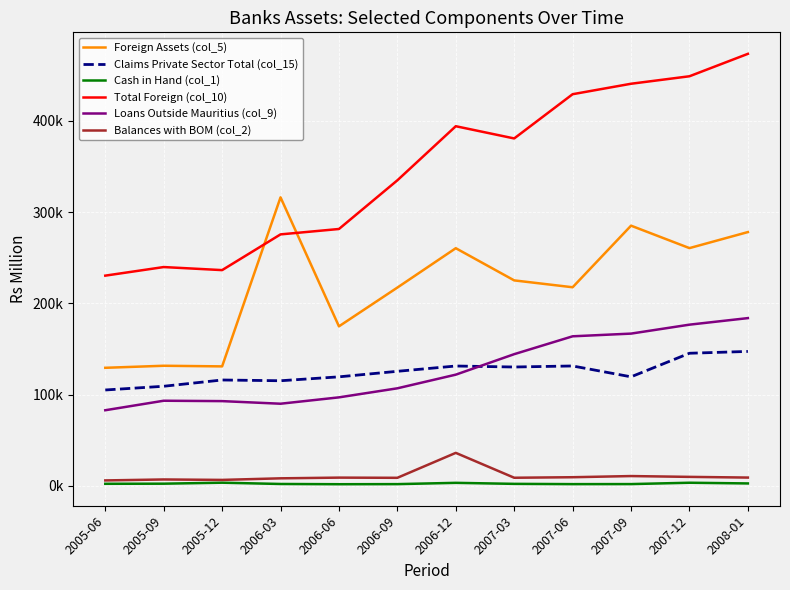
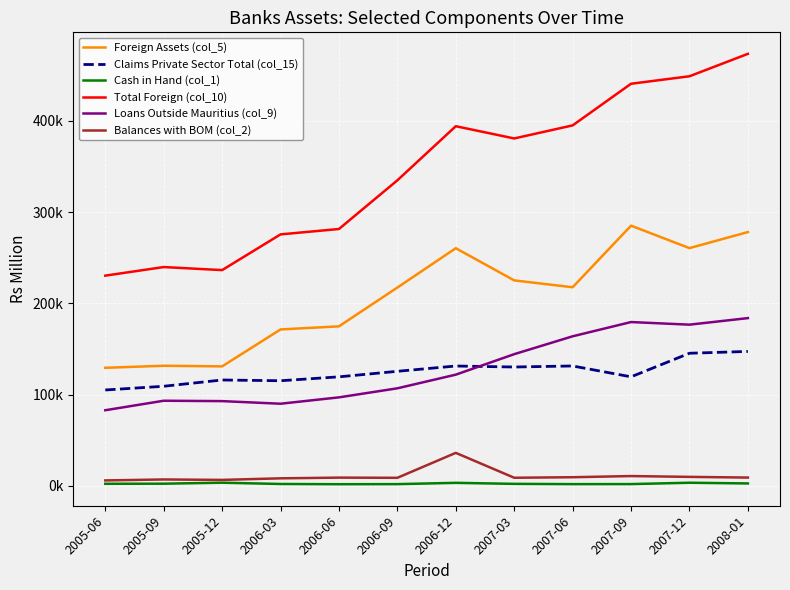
  {
    "Foreign Assets (col_5)": {
      "2005-06": 130000,
      "2005-09": 130000,
      "2005-12": 130000,
-     "2006-03": 320000,
+     "2006-03": 170000,
      "2006-06": 170000,
      "2006-09": 220000,
      "2006-12": 260000,
      "2007-03": 230000,
      "2007-06": 220000,
      "2007-09": 290000,
      "2007-12": 260000,
      "2008-01": 280000
    },
    "Claims Private Sector Total (col_15)": {
      "2005-06": 110000,
      "2005-09": 110000,
      "2005-12": 120000,
      "2006-03": 120000,
      "2006-06": 120000,
      "2006-09": 130000,
      "2006-12": 130000,
      "2007-03": 130000,
      "2007-06": 130000,
      "2007-09": 120000,
      "2007-12": 150000,
      "2008-01": 150000
    },
    "Cash in Hand (col_1)": {
      "2005-06": 0,
      "2005-09": 0,
      "2005-12": 0,
      "2006-03": 0,
      "2006-06": 0,
      "2006-09": 0,
      "2006-12": 0,
      "2007-03": 0,
      "2007-06": 0,
      "2007-09": 0,
      "2007-12": 0,
      "2008-01": 0
    },
    "Total Foreign (col_10)": {
      "2005-06": 230000,
      "2005-09": 240000,
      "2005-12": 240000,
      "2006-03": 280000,
      "2006-06": 280000,
      "2006-09": 330000,
      "2006-12": 390000,
      "2007-03": 380000,
-     "2007-06": 430000,
+     "2007-06": 390000,
      "2007-09": 440000,
      "2007-12": 450000,
      "2008-01": 470000
    },
    "Loans Outside Mauritius (col_9)": {
      "2005-06": 80000,
      "2005-09": 90000,
      "2005-12": 90000,
      "2006-03": 90000,
      "2006-06": 100000,
      "2006-09": 110000,
      "2006-12": 120000,
      "2007-03": 140000,
      "2007-06": 160000,
-     "2007-09": 170000,
+     "2007-09": 180000,
      "2007-12": 180000,
      "2008-01": 180000
    },
    "Balances with BOM (col_2)": {
      "2005-06": 10000,
      "2005-09": 10000,
      "2005-12": 10000,
      "2006-03": 10000,
      "2006-06": 10000,
      "2006-09": 10000,
      "2006-12": 40000,
      "2007-03": 10000,
      "2007-06": 10000,
      "2007-09": 10000,
      "2007-12": 10000,
      "2008-01": 10000
    }
  }
